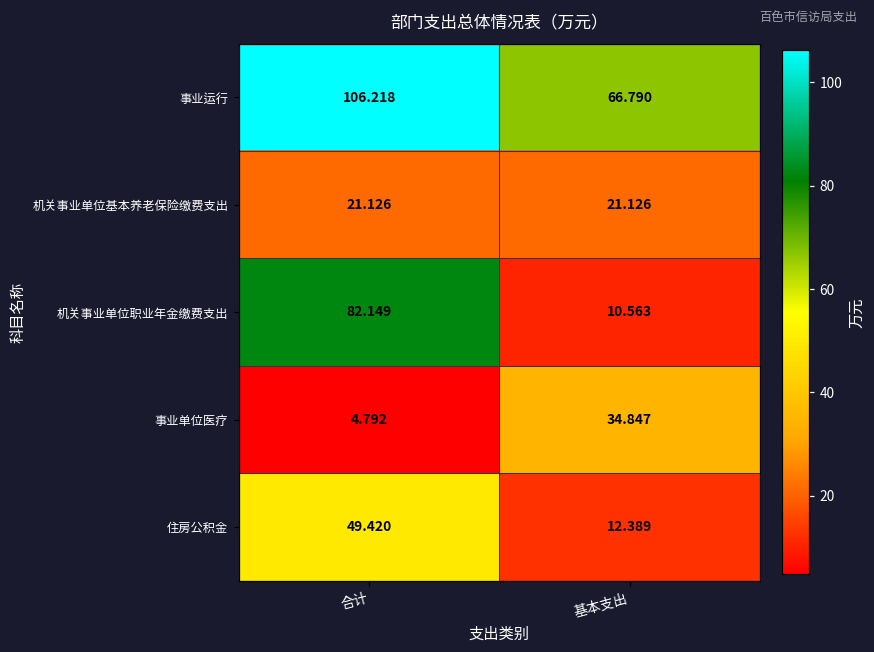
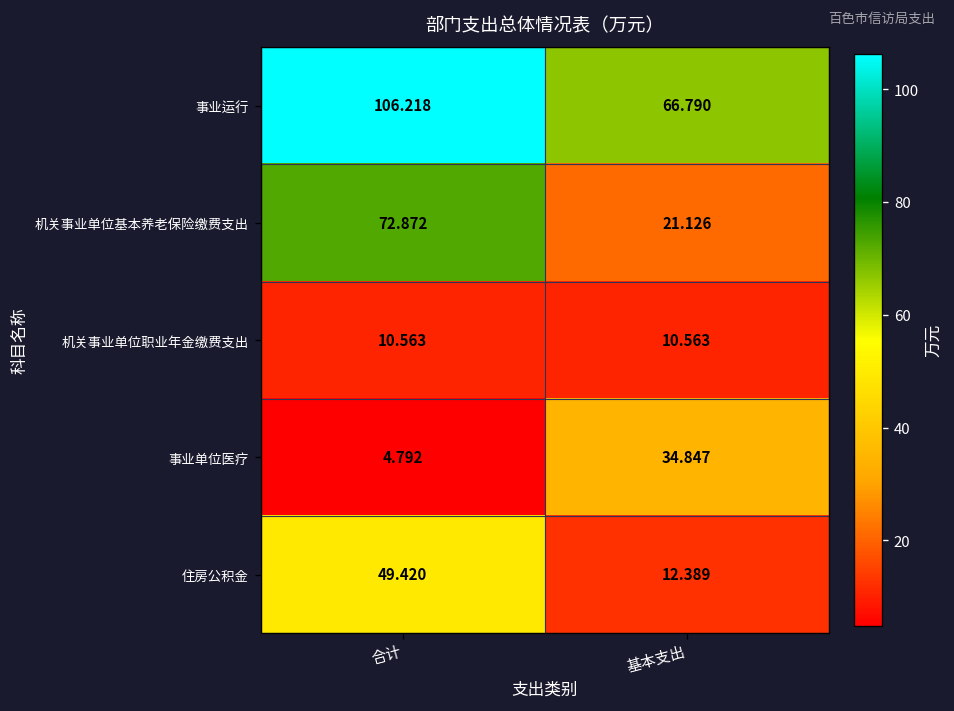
  {
    "事业运行": {
      "合计": 106.218,
      "基本支出": 66.790
    },
    "机关事业单位基本养老保险缴费支出": {
-     "合计": 21.126,
+     "合计": 72.872,
      "基本支出": 21.126
    },
    "机关事业单位职业年金缴费支出": {
-     "合计": 82.149,
+     "合计": 10.563,
      "基本支出": 10.563
    },
    "事业单位医疗": {
      "合计": 4.792,
      "基本支出": 34.847
    },
    "住房公积金": {
      "合计": 49.420,
      "基本支出": 12.389
    }
  }
